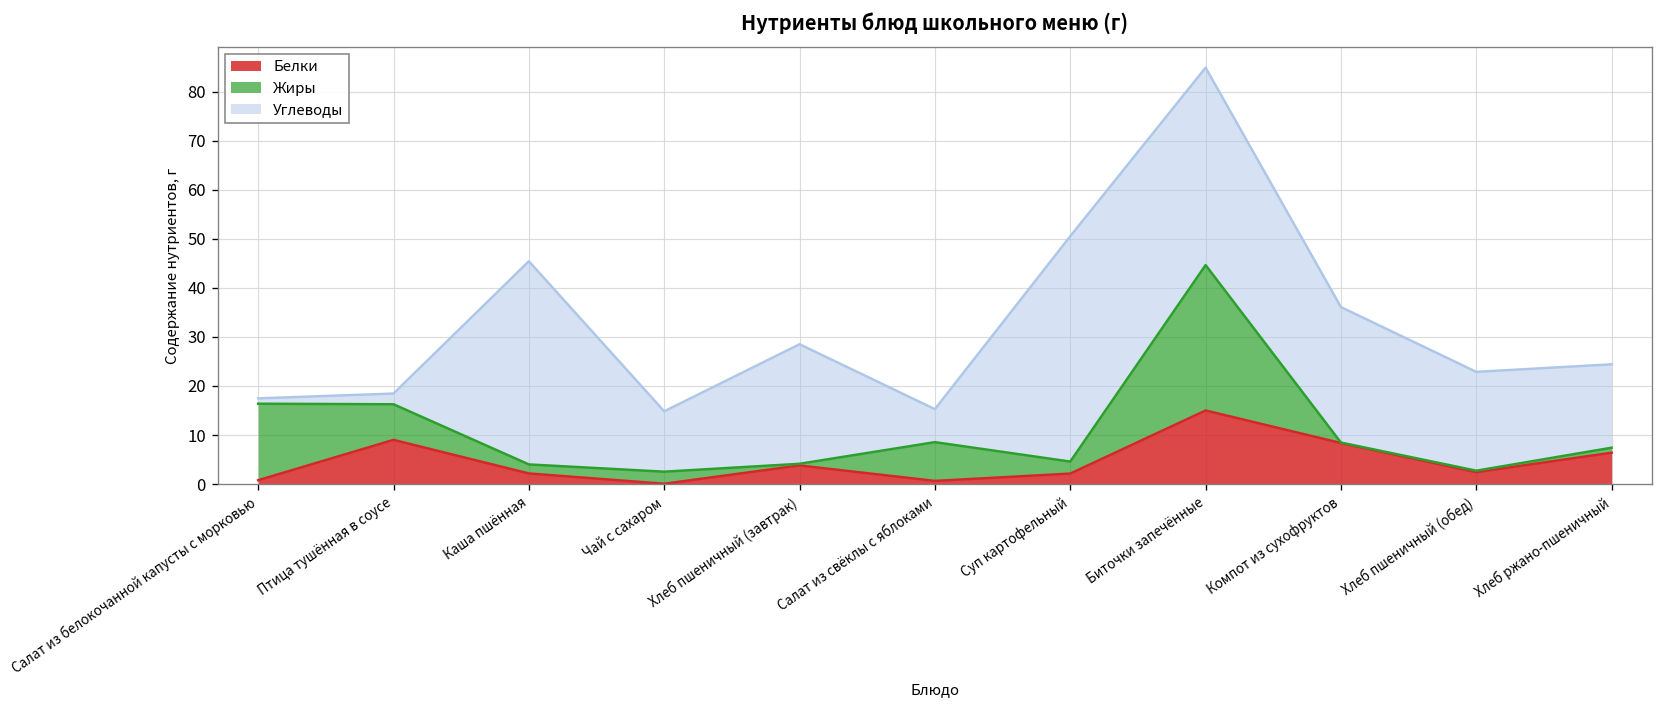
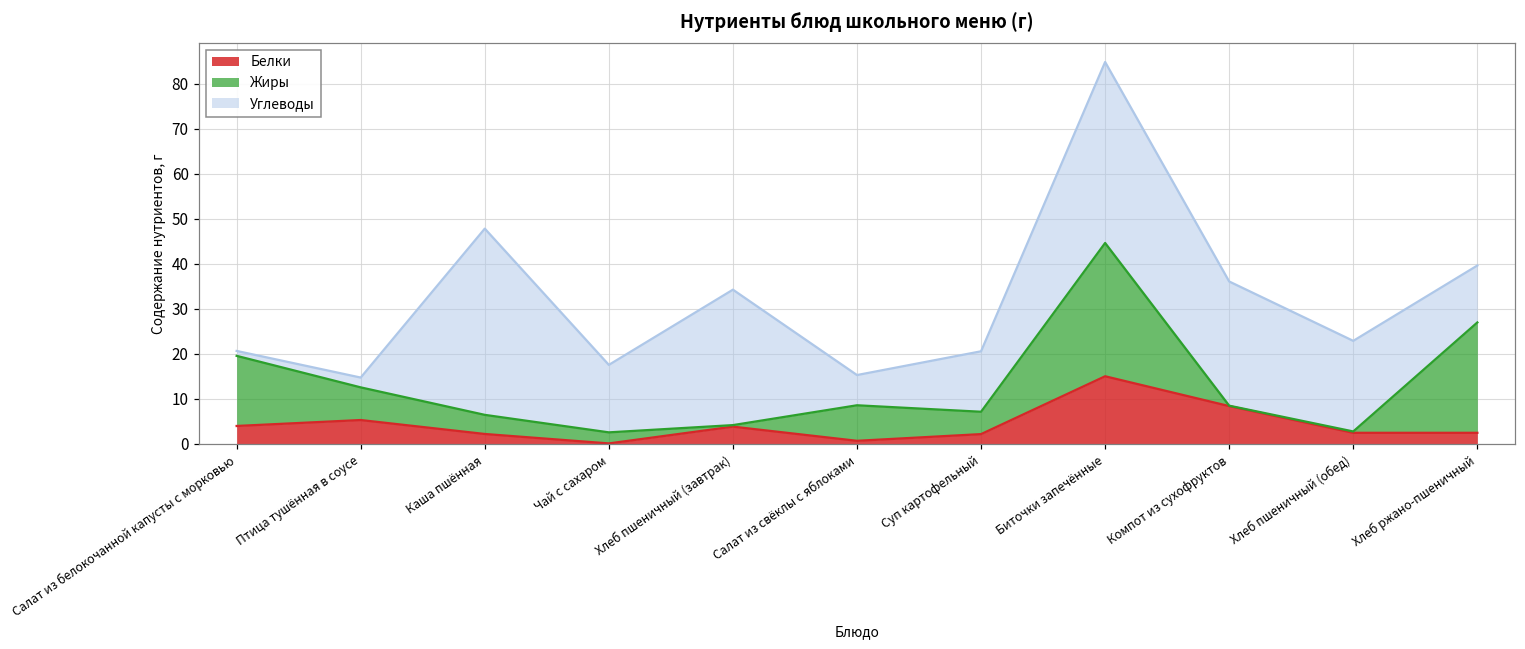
  {
    "Белки": {
-     "Салат из белокочанной капусты с морковью": 1,
-     "Птица тушённая в соусе": 9,
+     "Салат из белокочанной капусты с морковью": 4,
+     "Птица тушённая в соусе": 5,
      "Каша пшённая": 2,
      "Чай с сахаром": 0,
      "Салат из свёклы с яблоками": 1,
      "Суп картофельный": 2,
      "Биточки запечённые": 15,
-     "Хлеб ржано-пшеничный": 6
+     "Хлеб ржано-пшеничный": 2
    },
    "Жиры": {
      "Салат из белокочанной капусты с морковью": 16,
      "Птица тушённая в соусе": 7,
-     "Каша пшённая": 2,
+     "Каша пшённая": 4,
      "Чай с сахаром": 2,
      "Салат из свёклы с яблоками": 8,
-     "Суп картофельный": 2,
+     "Суп картофельный": 5,
      "Биточки запечённые": 30,
-     "Хлеб ржано-пшеничный": 1
+     "Хлеб ржано-пшеничный": 25
    },
    "Углеводы": {
      "Салат из белокочанной капусты с морковью": 1,
      "Птица тушённая в соусе": 2,
      "Каша пшённая": 41,
-     "Чай с сахаром": 12,
-     "Хлеб пшеничный (завтрак)": 24,
+     "Чай с сахаром": 15,
+     "Хлеб пшеничный (завтрак)": 30,
      "Салат из свёклы с яблоками": 7,
-     "Суп картофельный": 46,
+     "Суп картофельный": 13,
      "Биточки запечённые": 40,
      "Компот из сухофруктов": 28,
      "Хлеб пшеничный (обед)": 20,
-     "Хлеб ржано-пшеничный": 17
+     "Хлеб ржано-пшеничный": 13
    }
  }
